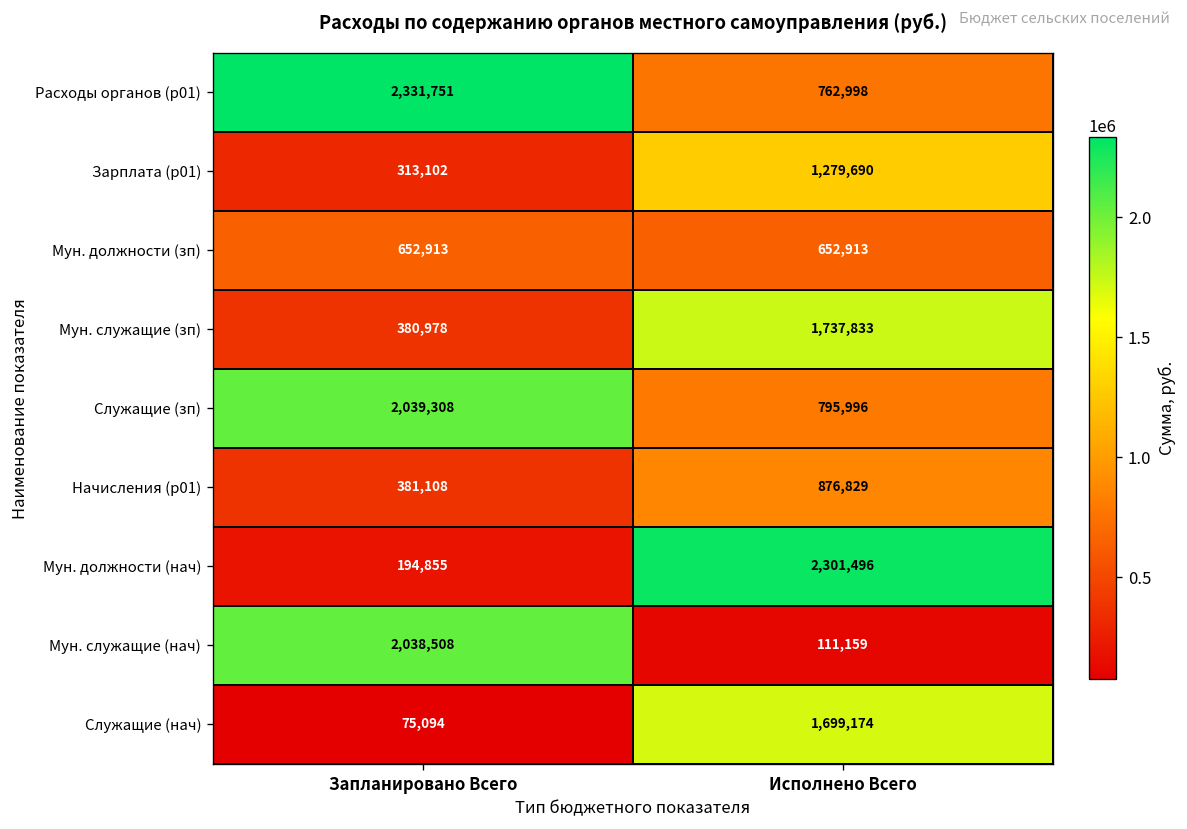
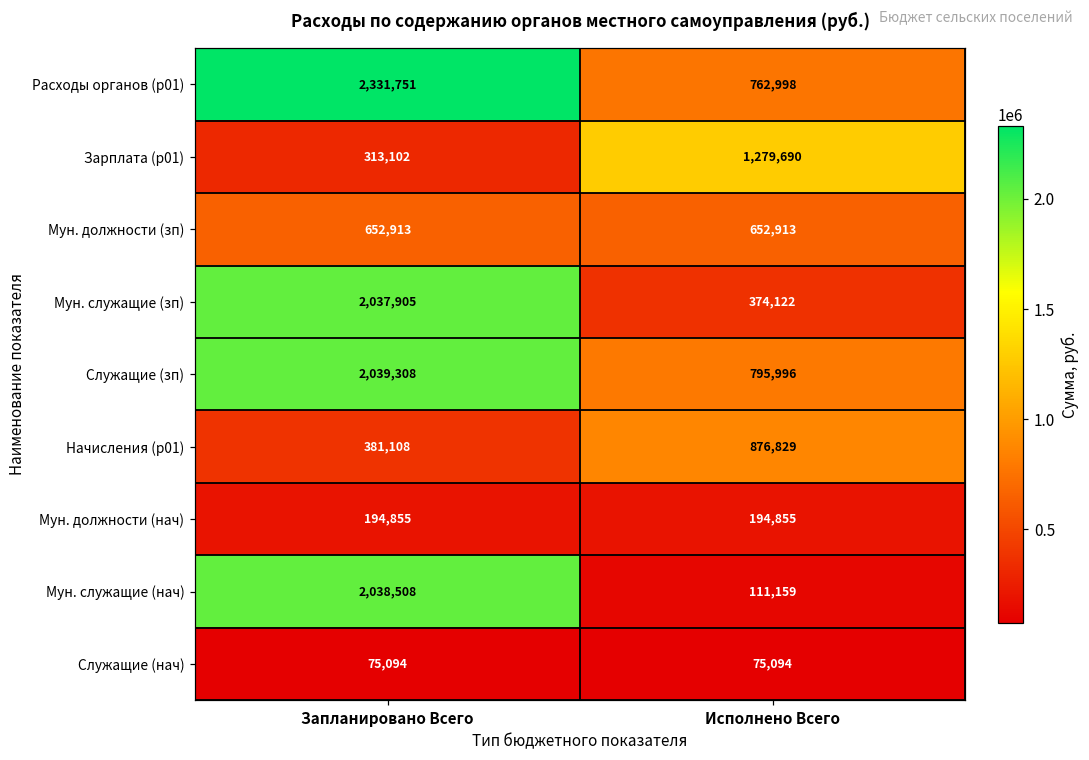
  {
    "Расходы органов (р01)": {
      "Запланировано Всего": "2,331,751",
      "Исполнено Всего": "762,998"
    },
    "Зарплата (р01)": {
      "Запланировано Всего": "313,102",
      "Исполнено Всего": "1,279,690"
    },
    "Мун. должности (зп)": {
      "Запланировано Всего": "652,913",
      "Исполнено Всего": "652,913"
    },
    "Мун. служащие (зп)": {
-     "Запланировано Всего": "380,978",
-     "Исполнено Всего": "1,737,833"
+     "Запланировано Всего": "2,037,905",
+     "Исполнено Всего": "374,122"
    },
    "Служащие (зп)": {
      "Запланировано Всего": "2,039,308",
      "Исполнено Всего": "795,996"
    },
    "Начисления (р01)": {
      "Запланировано Всего": "381,108",
      "Исполнено Всего": "876,829"
    },
    "Мун. должности (нач)": {
      "Запланировано Всего": "194,855",
-     "Исполнено Всего": "2,301,496"
+     "Исполнено Всего": "194,855"
    },
    "Мун. служащие (нач)": {
      "Запланировано Всего": "2,038,508",
      "Исполнено Всего": "111,159"
    },
    "Служащие (нач)": {
      "Запланировано Всего": "75,094",
-     "Исполнено Всего": "1,699,174"
+     "Исполнено Всего": "75,094"
    }
  }
